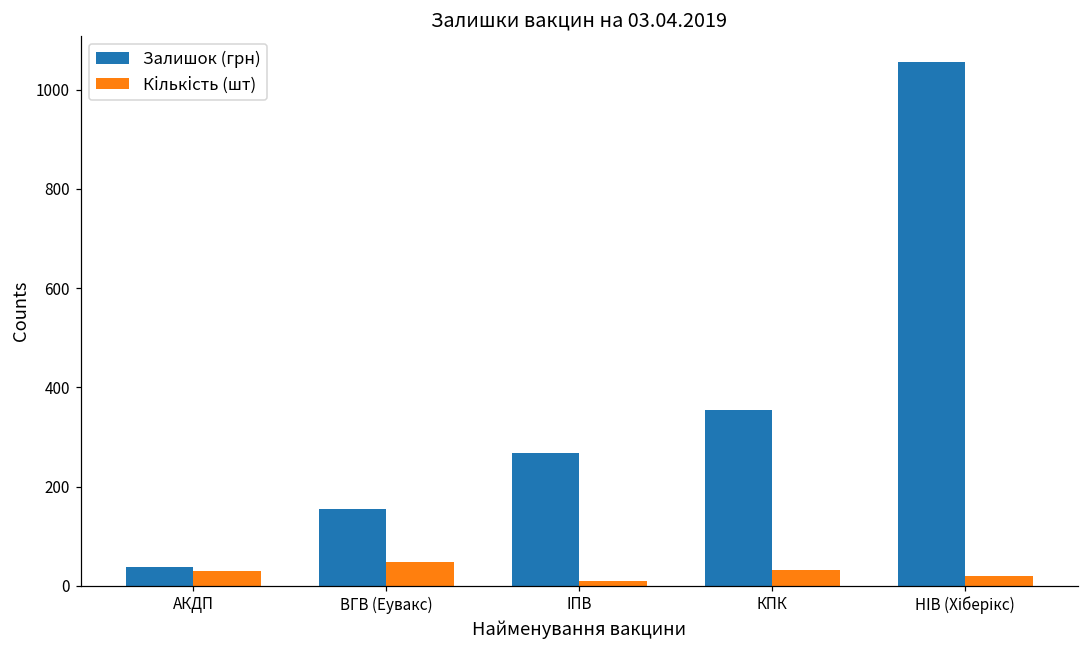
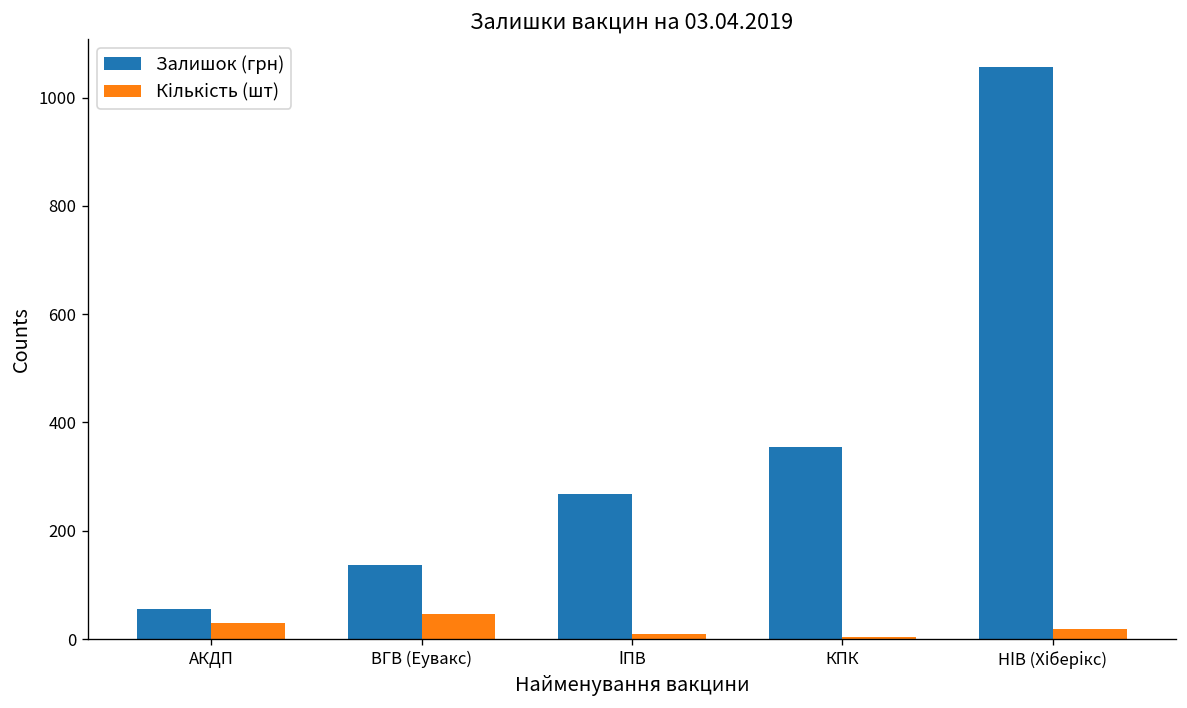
  {
    "Залишок (грн)": {
-     "АКДП": 40,
-     "ВГВ (Еувакс)": 160,
+     "АКДП": 60,
+     "ВГВ (Еувакс)": 140,
      "ІПВ": 270,
      "КПК": 350,
      "НІВ (Хіберікс)": 1060
    },
    "Кількість (шт)": {
      "АКДП": 30,
      "ВГВ (Еувакс)": 50,
      "ІПВ": 10,
-     "КПК": 30,
+     "КПК": 0,
      "НІВ (Хіберікс)": 20
    }
  }
